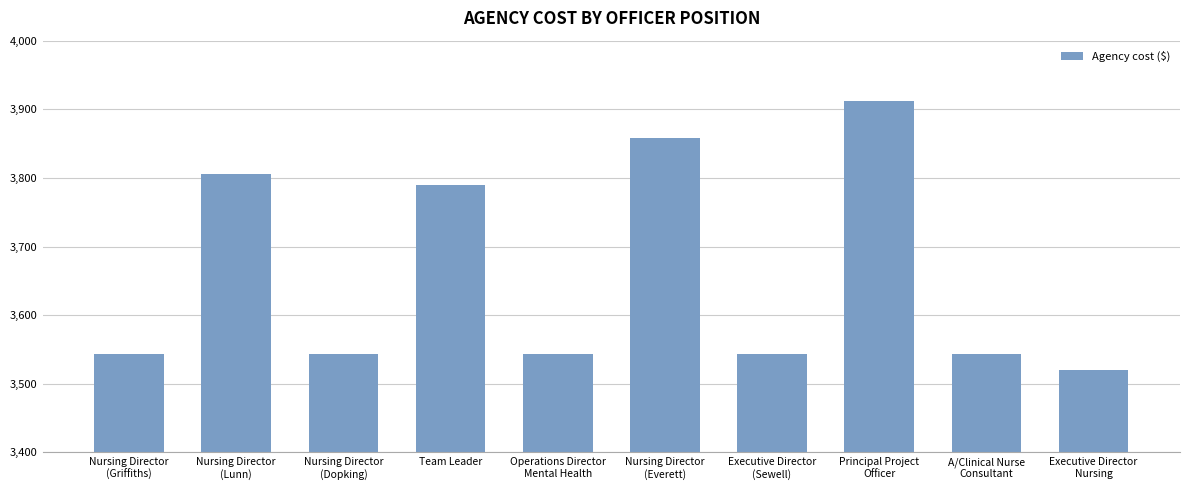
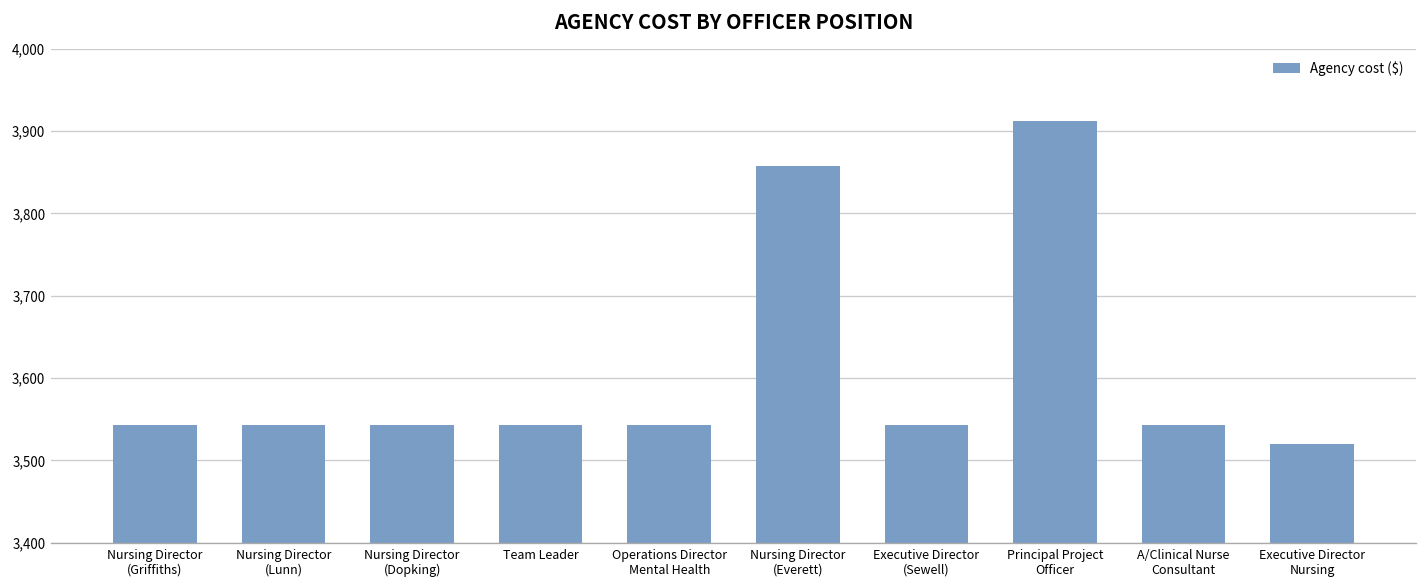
  {
    "Nursing Director (Griffiths)": "3,540",
-   "Nursing Director (Lunn)": "3,810",
+   "Nursing Director (Lunn)": "3,540",
    "Nursing Director (Dopking)": "3,540",
-   "Team Leader": "3,790",
+   "Team Leader": "3,540",
    "Operations Director Mental Health": "3,540",
    "Nursing Director (Everett)": "3,860",
    "Executive Director (Sewell)": "3,540",
    "Principal Project Officer": "3,910",
    "A/Clinical Nurse Consultant": "3,540",
    "Executive Director Nursing": "3,520"
  }
